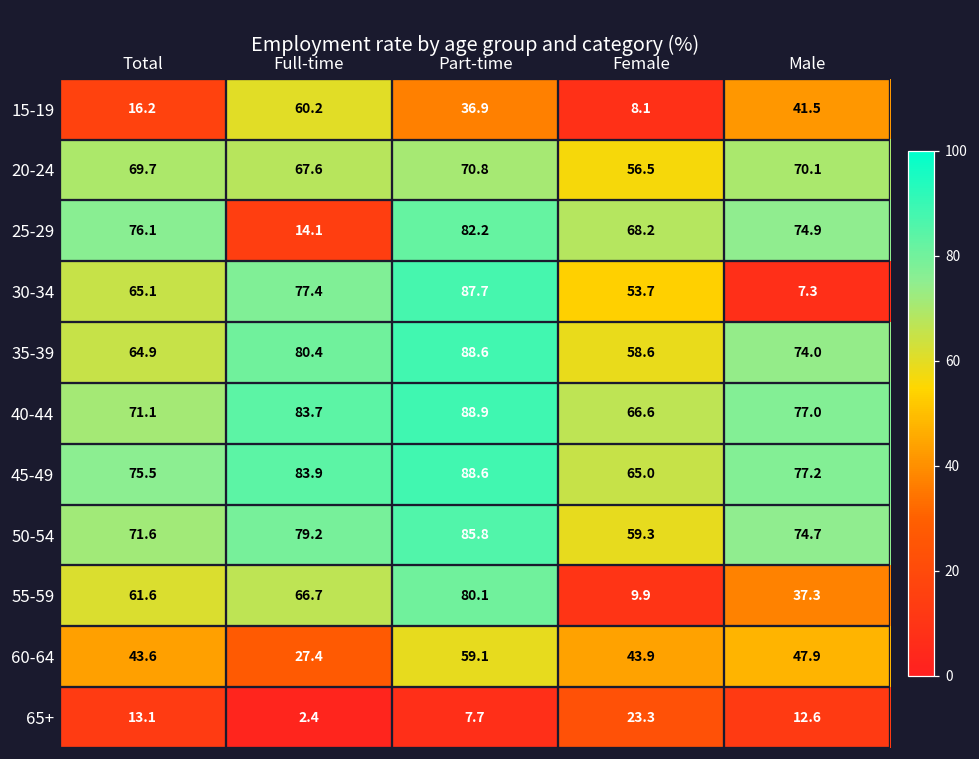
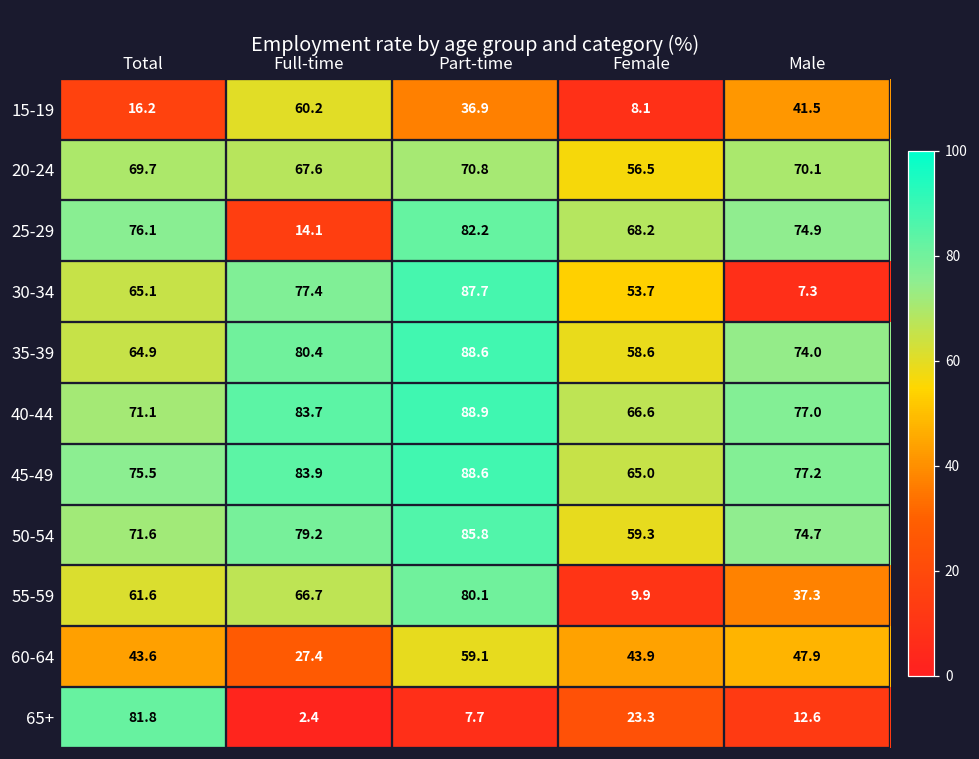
  {
    "15-19": {
      "Total": 16.2,
      "Full-time": 60.2,
      "Part-time": 36.9,
      "Female": 8.1,
      "Male": 41.5
    },
    "20-24": {
      "Total": 69.7,
      "Full-time": 67.6,
      "Part-time": 70.8,
      "Female": 56.5,
      "Male": 70.1
    },
    "25-29": {
      "Total": 76.1,
      "Full-time": 14.1,
      "Part-time": 82.2,
      "Female": 68.2,
      "Male": 74.9
    },
    "30-34": {
      "Total": 65.1,
      "Full-time": 77.4,
      "Part-time": 87.7,
      "Female": 53.7,
      "Male": 7.3
    },
    "35-39": {
      "Total": 64.9,
      "Full-time": 80.4,
      "Part-time": 88.6,
      "Female": 58.6,
      "Male": 74.0
    },
    "40-44": {
      "Total": 71.1,
      "Full-time": 83.7,
      "Part-time": 88.9,
      "Female": 66.6,
      "Male": 77.0
    },
    "45-49": {
      "Total": 75.5,
      "Full-time": 83.9,
      "Part-time": 88.6,
      "Female": 65.0,
      "Male": 77.2
    },
    "50-54": {
      "Total": 71.6,
      "Full-time": 79.2,
      "Part-time": 85.8,
      "Female": 59.3,
      "Male": 74.7
    },
    "55-59": {
      "Total": 61.6,
      "Full-time": 66.7,
      "Part-time": 80.1,
      "Female": 9.9,
      "Male": 37.3
    },
    "60-64": {
      "Total": 43.6,
      "Full-time": 27.4,
      "Part-time": 59.1,
      "Female": 43.9,
      "Male": 47.9
    },
    "65+": {
-     "Total": 13.1,
+     "Total": 81.8,
      "Full-time": 2.4,
      "Part-time": 7.7,
      "Female": 23.3,
      "Male": 12.6
    }
  }
